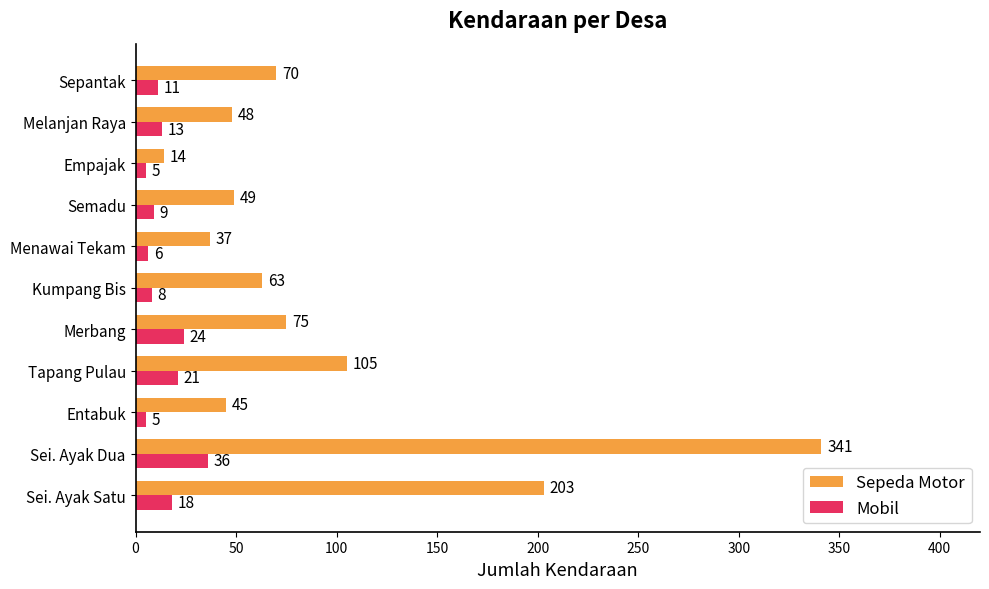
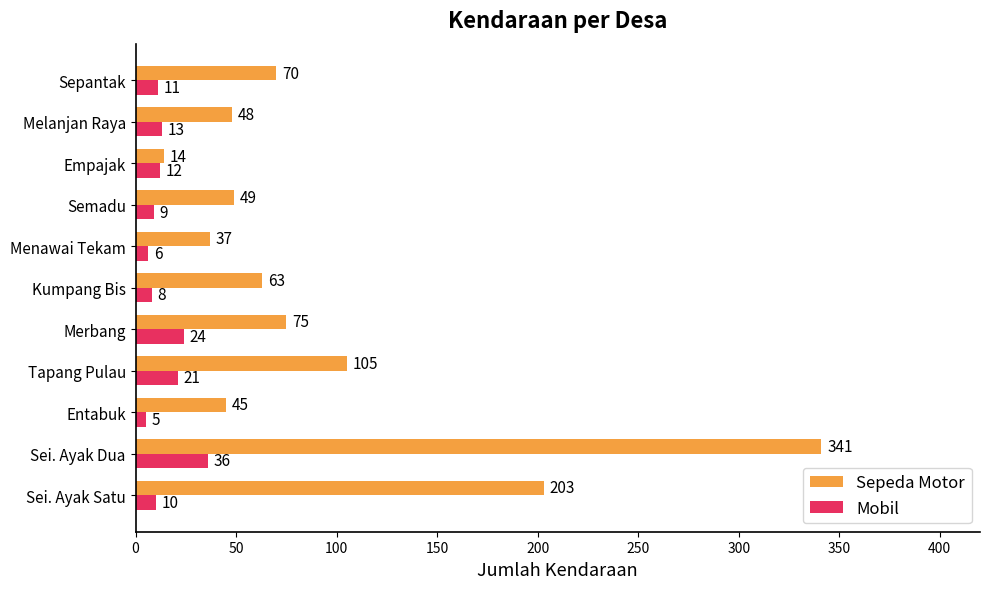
  {
    "Sepeda Motor": {
      "Sepantak": 70,
      "Melanjan Raya": 48,
      "Empajak": 14,
      "Semadu": 49,
      "Menawai Tekam": 37,
      "Kumpang Bis": 63,
      "Merbang": 75,
      "Tapang Pulau": 105,
      "Entabuk": 45,
      "Sei. Ayak Dua": 341,
      "Sei. Ayak Satu": 203
    },
    "Mobil": {
      "Sepantak": 11,
      "Melanjan Raya": 13,
-     "Empajak": 5,
+     "Empajak": 12,
      "Semadu": 9,
      "Menawai Tekam": 6,
      "Kumpang Bis": 8,
      "Merbang": 24,
      "Tapang Pulau": 21,
      "Entabuk": 5,
      "Sei. Ayak Dua": 36,
-     "Sei. Ayak Satu": 18
+     "Sei. Ayak Satu": 10
    }
  }
